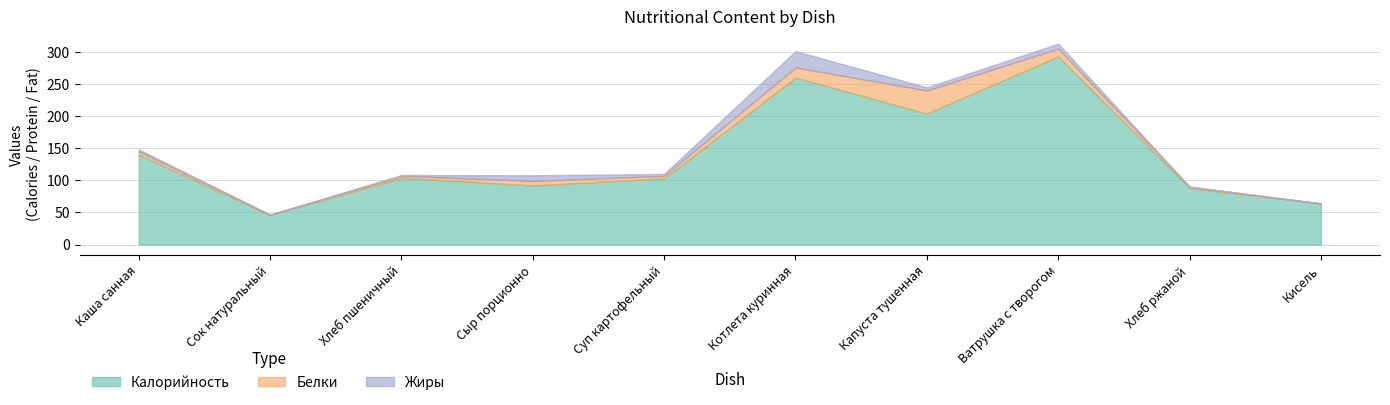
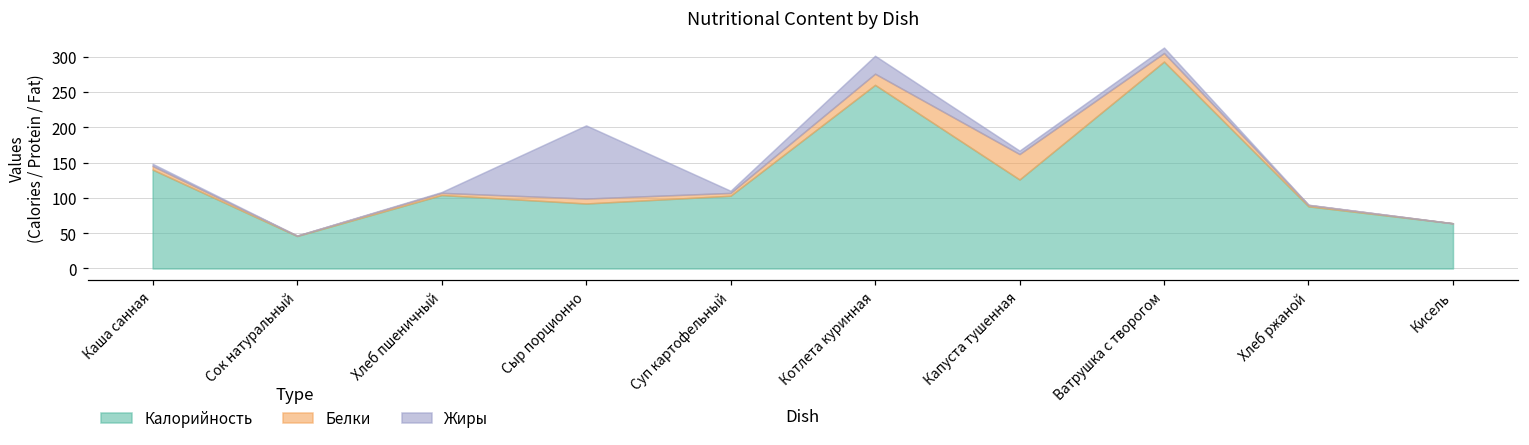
  {
    "Калорийность": {
      "Каша санная": 140,
      "Сыр порционно": 90,
      "Котлета куринная": 260,
-     "Капуста тушенная": 200,
+     "Капуста тушенная": 130,
      "Ватрушка с творогом": 290
    },
    "Белки": {
      "Сыр порционно": 10,
      "Котлета куринная": 20,
      "Капуста тушенная": 40,
      "Ватрушка с творогом": 10
    },
    "Жиры": {
-     "Сыр порционно": 10,
+     "Сыр порционно": 100,
      "Котлета куринная": 30,
      "Капуста тушенная": 0,
      "Ватрушка с творогом": 10
    }
  }
